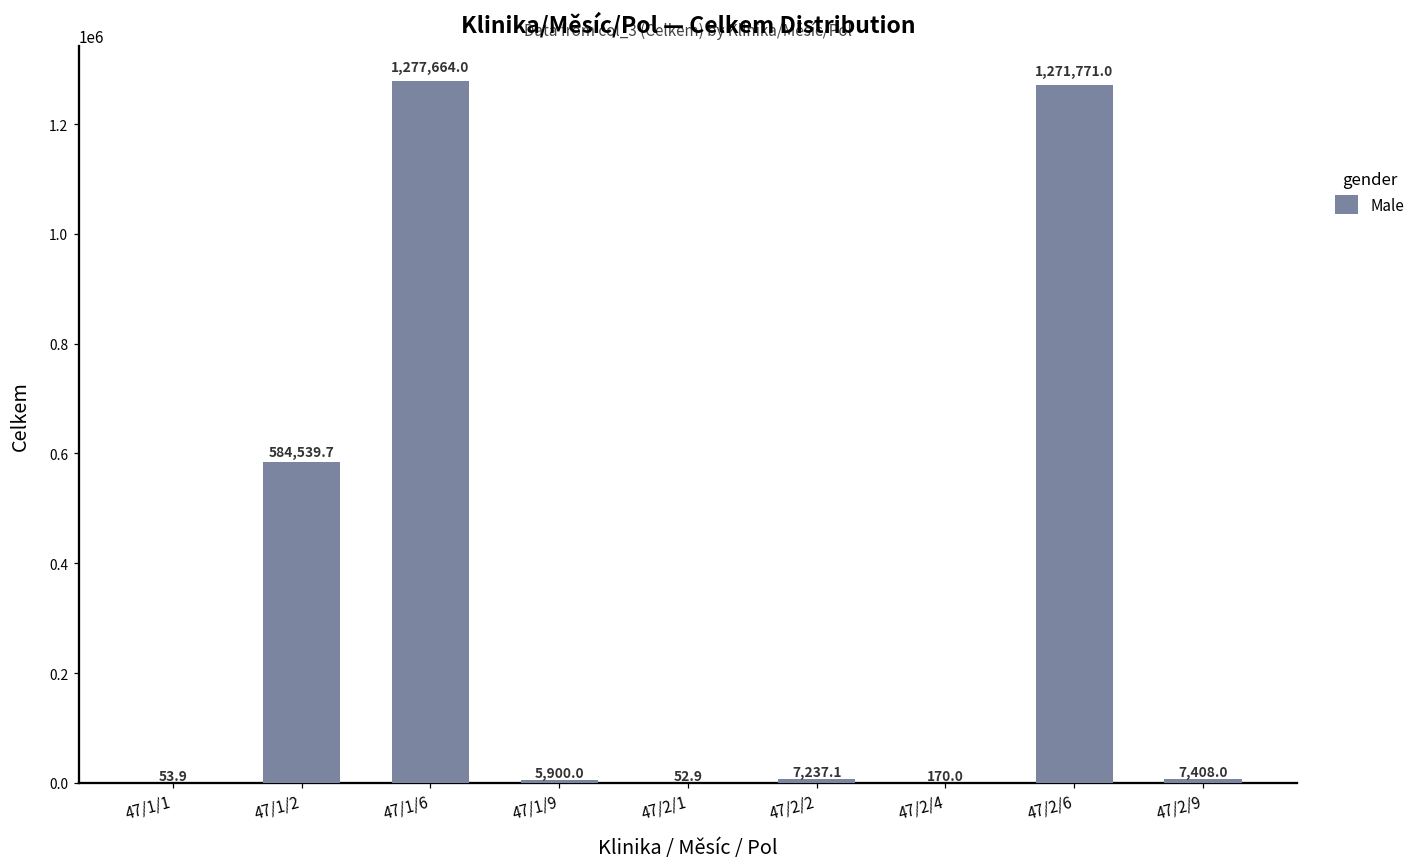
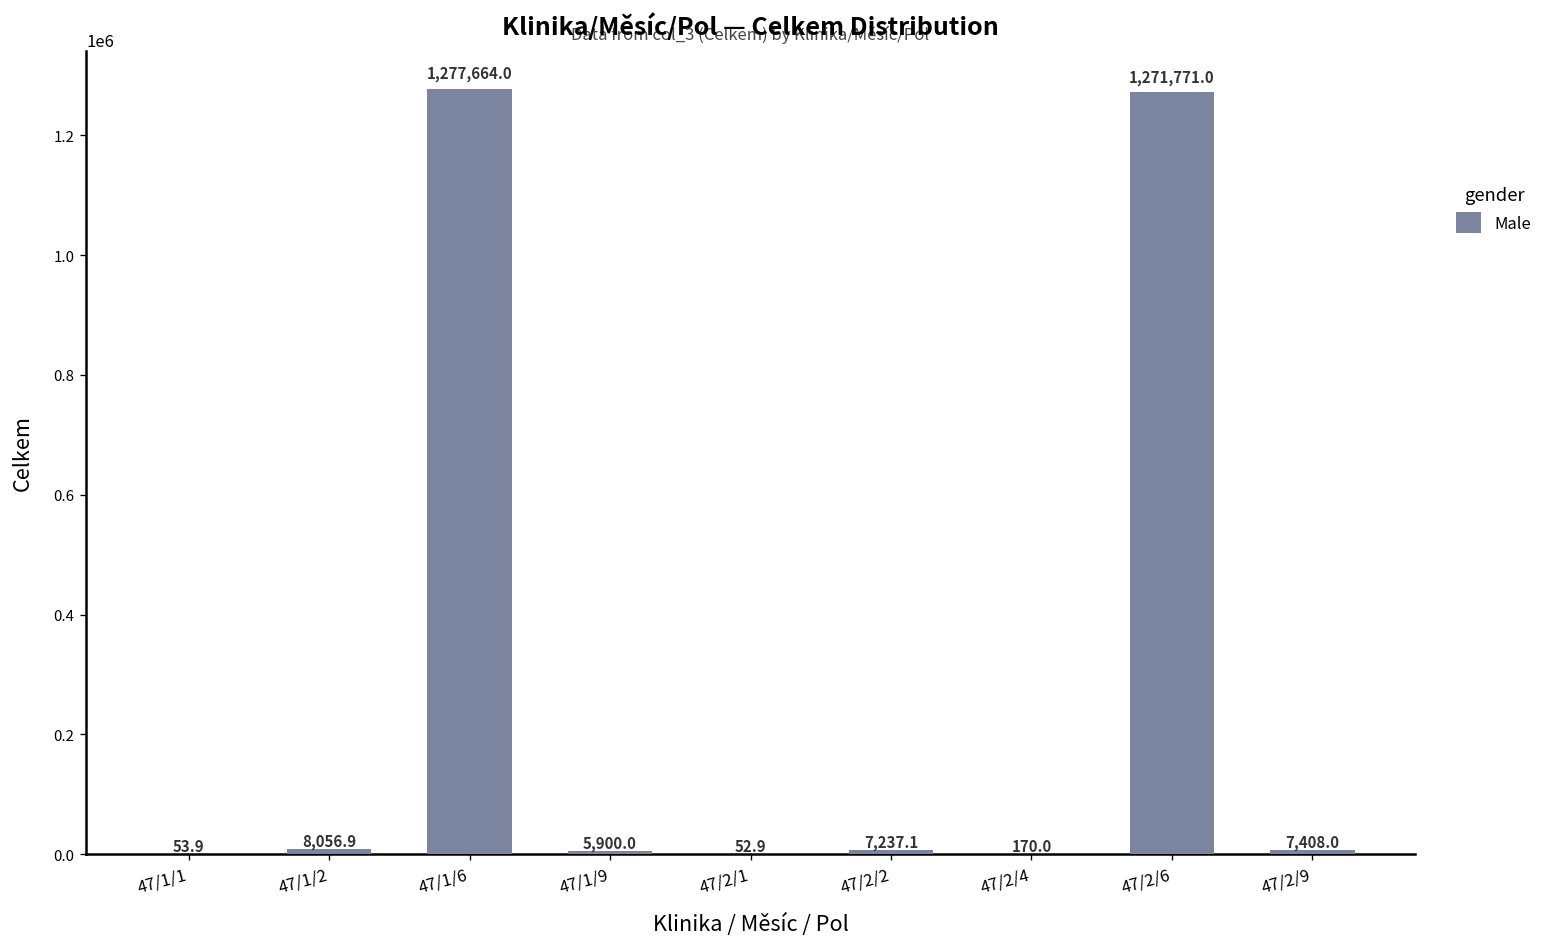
  {
    "47/1/1": "53.9",
-   "47/1/2": "584,539.7",
+   "47/1/2": "8,056.9",
    "47/1/6": "1,277,664.0",
    "47/1/9": "5,900.0",
    "47/2/1": "52.9",
    "47/2/2": "7,237.1",
    "47/2/4": "170.0",
    "47/2/6": "1,271,771.0",
    "47/2/9": "7,408.0"
  }
